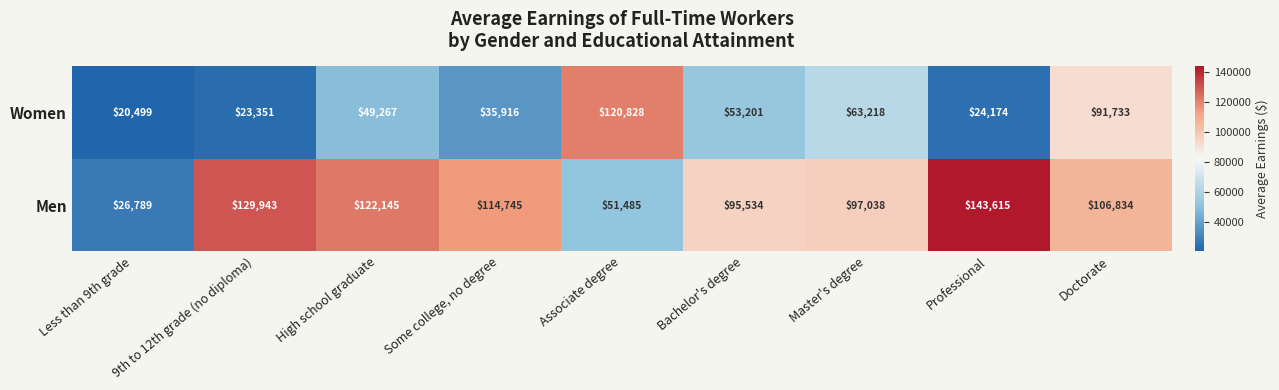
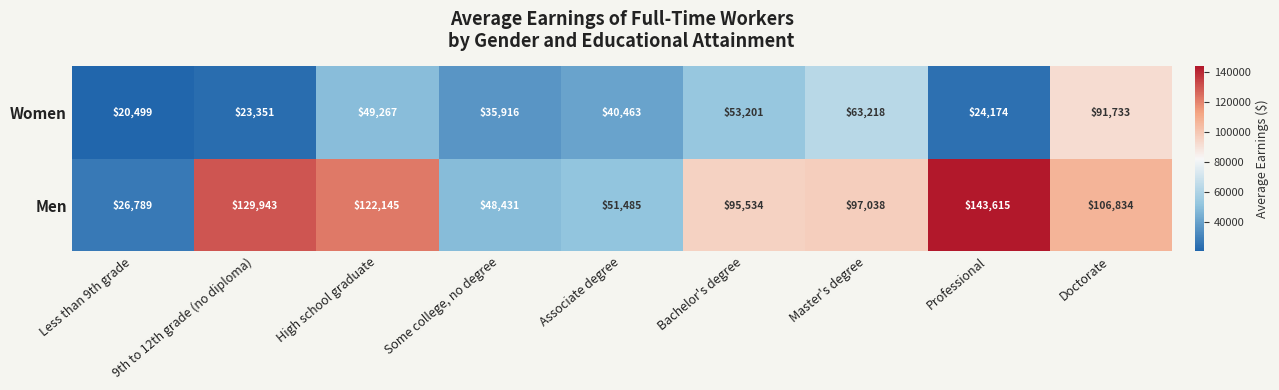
  {
    "Women": {
      "Less than 9th grade": "$20,499",
      "9th to 12th grade (no diploma)": "$23,351",
      "High school graduate": "$49,267",
      "Some college, no degree": "$35,916",
-     "Associate degree": "$120,828",
+     "Associate degree": "$40,463",
      "Bachelor's degree": "$53,201",
      "Master's degree": "$63,218",
      "Professional": "$24,174",
      "Doctorate": "$91,733"
    },
    "Men": {
      "Less than 9th grade": "$26,789",
      "9th to 12th grade (no diploma)": "$129,943",
      "High school graduate": "$122,145",
-     "Some college, no degree": "$114,745",
+     "Some college, no degree": "$48,431",
      "Associate degree": "$51,485",
      "Bachelor's degree": "$95,534",
      "Master's degree": "$97,038",
      "Professional": "$143,615",
      "Doctorate": "$106,834"
    }
  }
